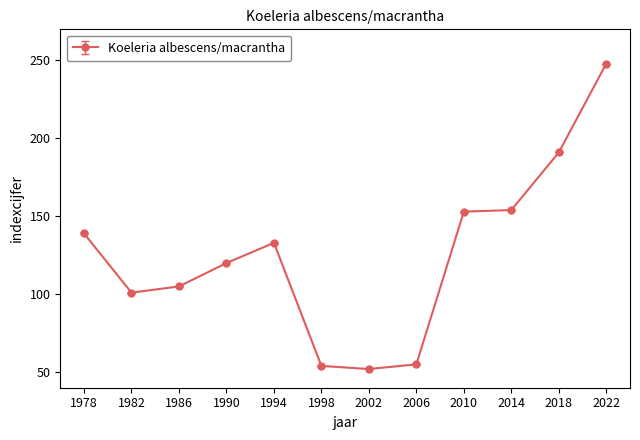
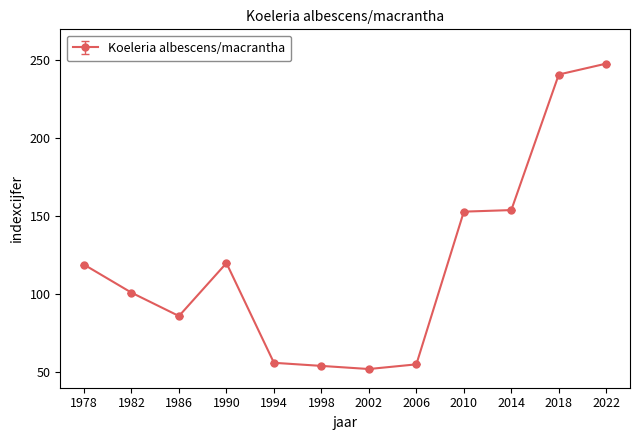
  {
-   "1978": 139,
+   "1978": 119,
    "1982": 101,
-   "1986": 105,
+   "1986": 86,
    "1990": 120,
-   "1994": 133,
+   "1994": 56,
    "1998": 54,
    "2002": 52,
    "2006": 55,
    "2010": 153,
    "2014": 154,
-   "2018": 191,
+   "2018": 241,
    "2022": 248
  }
